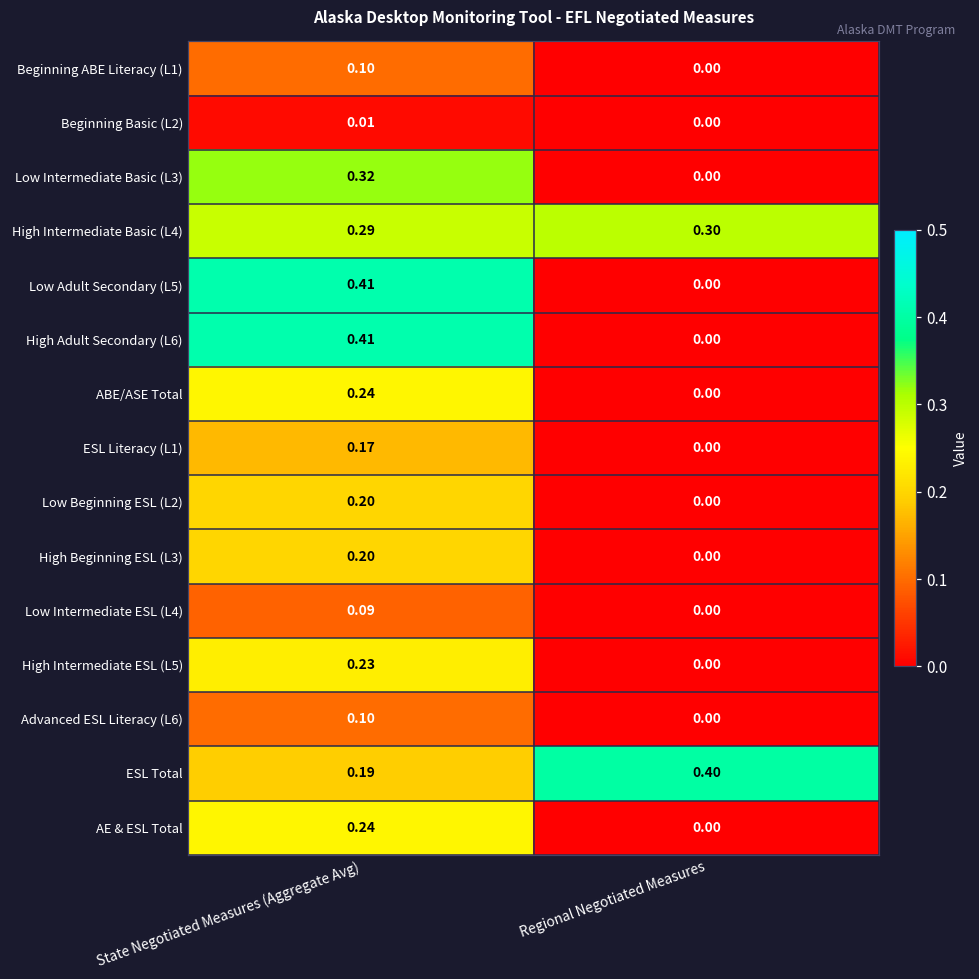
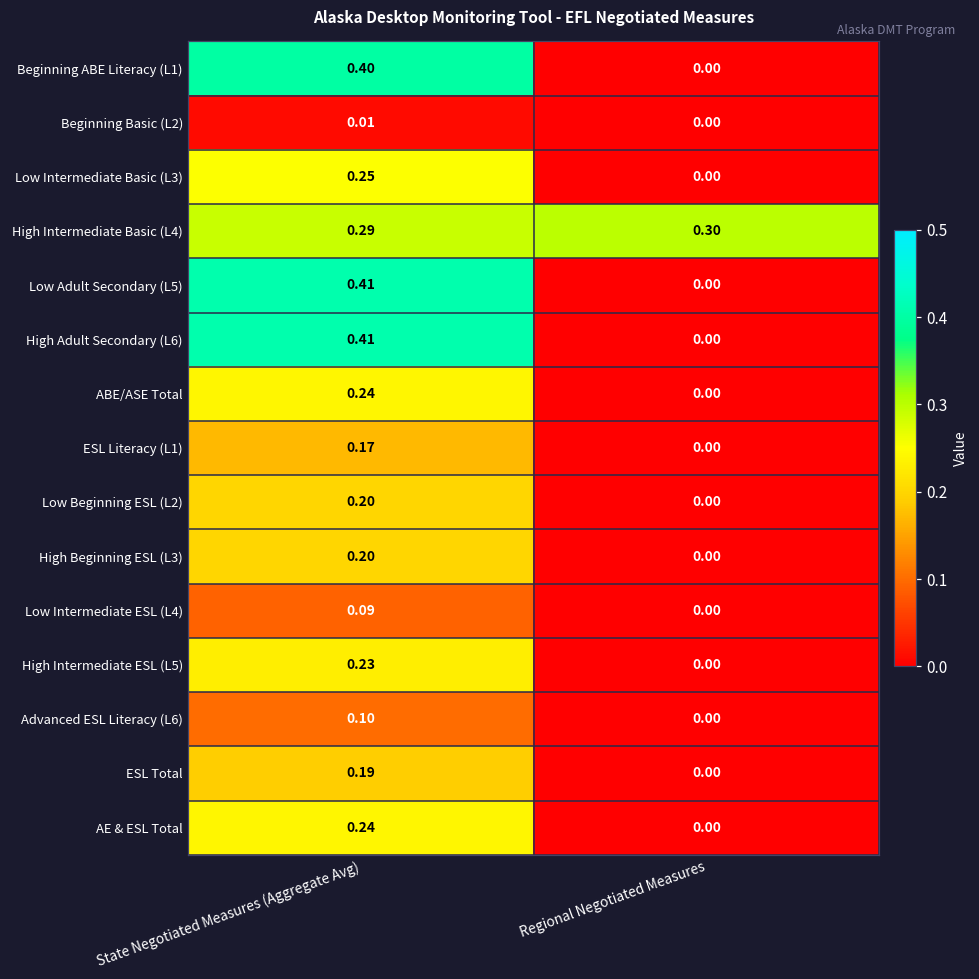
  {
    "Beginning ABE Literacy (L1)": {
-     "State Negotiated Measures (Aggregate Avg)": 0.10,
+     "State Negotiated Measures (Aggregate Avg)": 0.40,
      "Regional Negotiated Measures": 0.00
    },
    "Beginning Basic (L2)": {
      "State Negotiated Measures (Aggregate Avg)": 0.01,
      "Regional Negotiated Measures": 0.00
    },
    "Low Intermediate Basic (L3)": {
-     "State Negotiated Measures (Aggregate Avg)": 0.32,
+     "State Negotiated Measures (Aggregate Avg)": 0.25,
      "Regional Negotiated Measures": 0.00
    },
    "High Intermediate Basic (L4)": {
      "State Negotiated Measures (Aggregate Avg)": 0.29,
      "Regional Negotiated Measures": 0.30
    },
    "Low Adult Secondary (L5)": {
      "State Negotiated Measures (Aggregate Avg)": 0.41,
      "Regional Negotiated Measures": 0.00
    },
    "High Adult Secondary (L6)": {
      "State Negotiated Measures (Aggregate Avg)": 0.41,
      "Regional Negotiated Measures": 0.00
    },
    "ABE/ASE Total": {
      "State Negotiated Measures (Aggregate Avg)": 0.24,
      "Regional Negotiated Measures": 0.00
    },
    "ESL Literacy (L1)": {
      "State Negotiated Measures (Aggregate Avg)": 0.17,
      "Regional Negotiated Measures": 0.00
    },
    "Low Beginning ESL (L2)": {
      "State Negotiated Measures (Aggregate Avg)": 0.20,
      "Regional Negotiated Measures": 0.00
    },
    "High Beginning ESL (L3)": {
      "State Negotiated Measures (Aggregate Avg)": 0.20,
      "Regional Negotiated Measures": 0.00
    },
    "Low Intermediate ESL (L4)": {
      "State Negotiated Measures (Aggregate Avg)": 0.09,
      "Regional Negotiated Measures": 0.00
    },
    "High Intermediate ESL (L5)": {
      "State Negotiated Measures (Aggregate Avg)": 0.23,
      "Regional Negotiated Measures": 0.00
    },
    "Advanced ESL Literacy (L6)": {
      "State Negotiated Measures (Aggregate Avg)": 0.10,
      "Regional Negotiated Measures": 0.00
    },
    "ESL Total": {
      "State Negotiated Measures (Aggregate Avg)": 0.19,
-     "Regional Negotiated Measures": 0.40
+     "Regional Negotiated Measures": 0.00
    },
    "AE & ESL Total": {
      "State Negotiated Measures (Aggregate Avg)": 0.24,
      "Regional Negotiated Measures": 0.00
    }
  }
